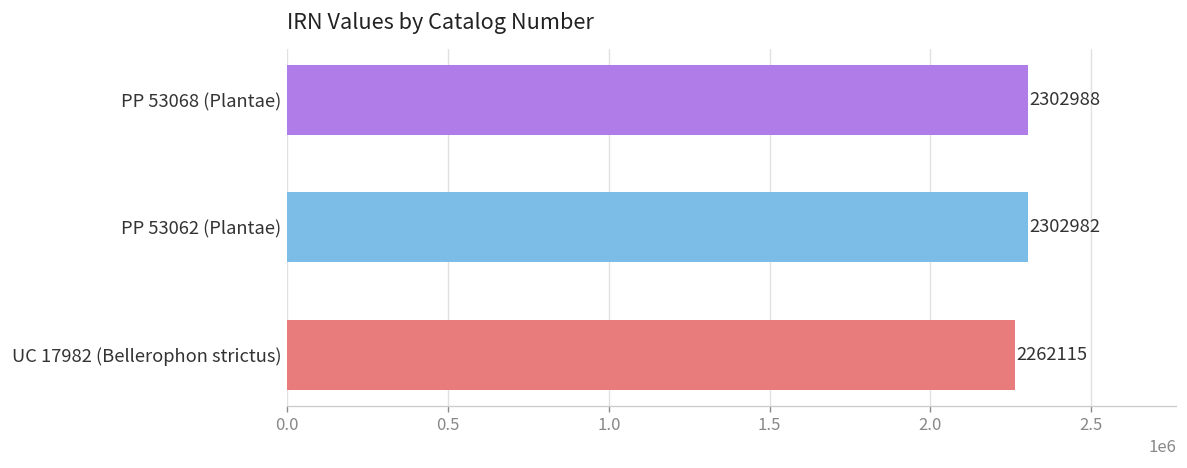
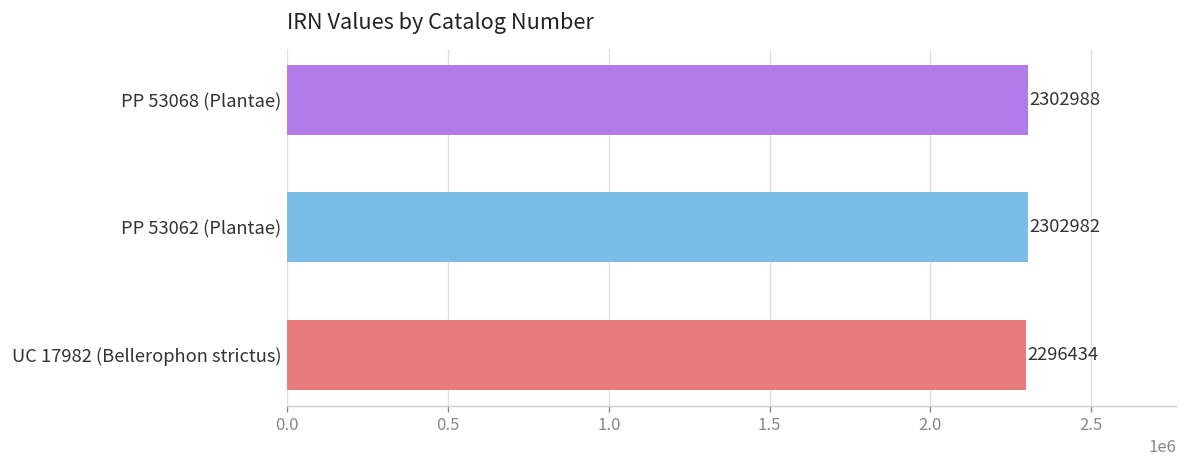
  {
    "PP 53068 (Plantae)": 2302988,
    "PP 53062 (Plantae)": 2302982,
-   "UC 17982 (Bellerophon strictus)": 2262115
+   "UC 17982 (Bellerophon strictus)": 2296434
  }
